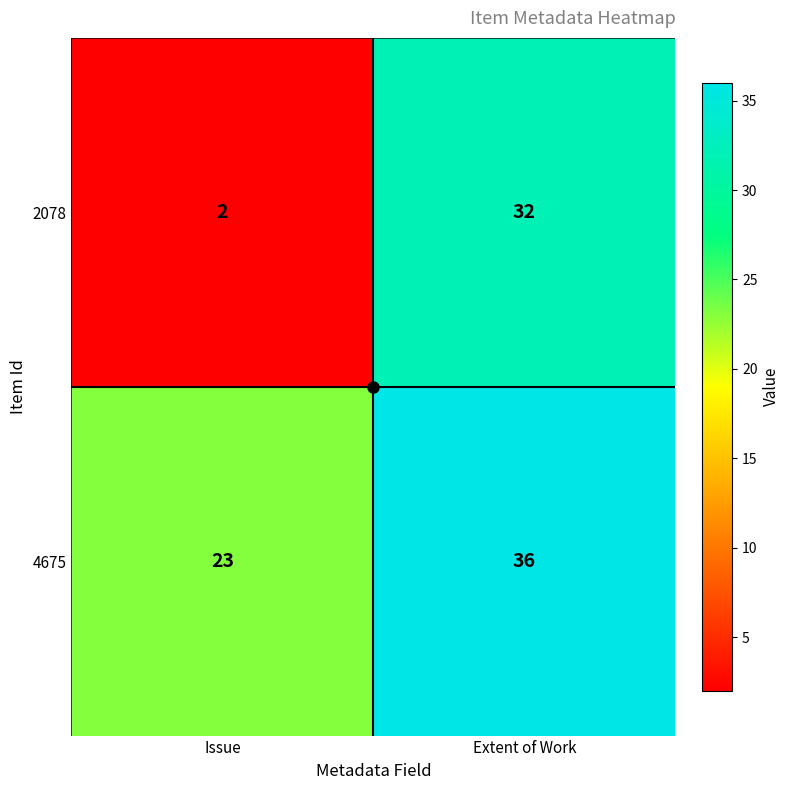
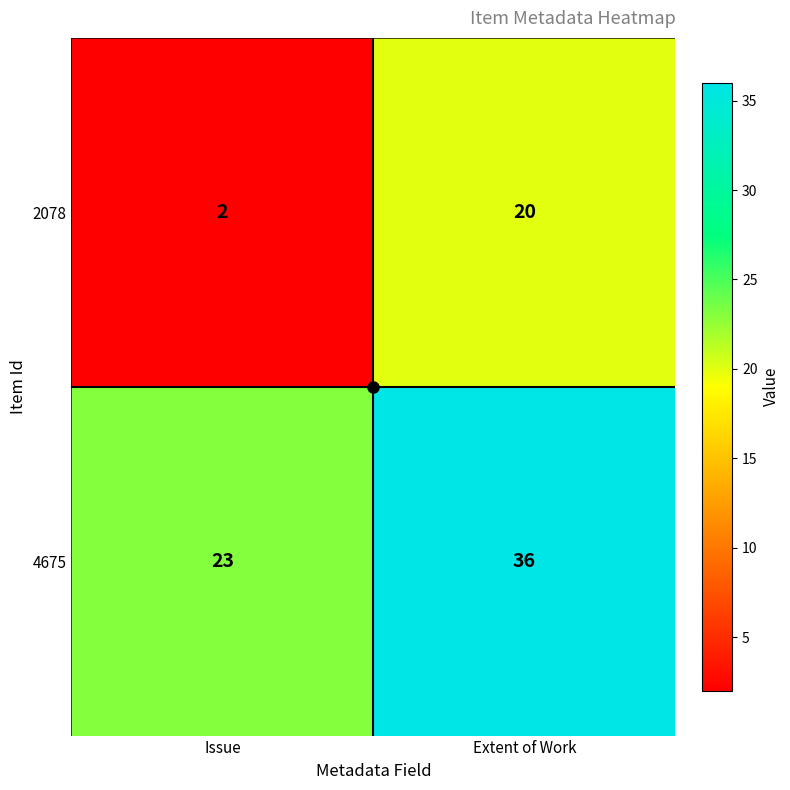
  {
    "2078": {
      "Issue": 2,
-     "Extent of Work": 32
+     "Extent of Work": 20
    },
    "4675": {
      "Issue": 23,
      "Extent of Work": 36
    }
  }
